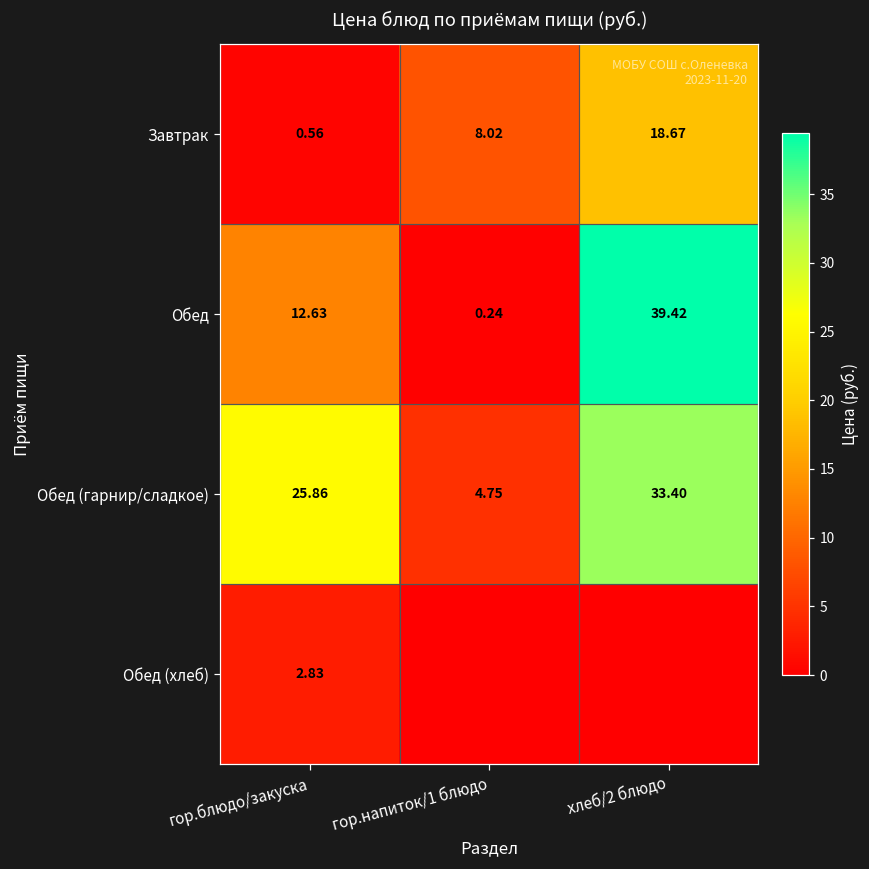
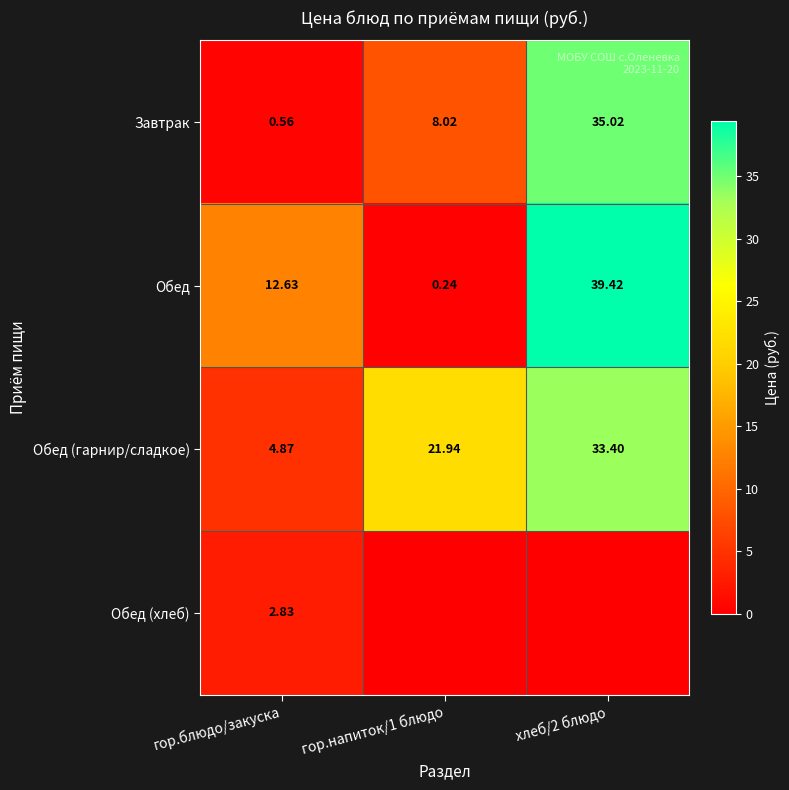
  {
    "Завтрак": {
      "гор.блюдо/закуска": 0.56,
      "гор.напиток/1 блюдо": 8.02,
-     "хлеб/2 блюдо": 18.67
+     "хлеб/2 блюдо": 35.02
    },
    "Обед": {
      "гор.блюдо/закуска": 12.63,
      "гор.напиток/1 блюдо": 0.24,
      "хлеб/2 блюдо": 39.42
    },
    "Обед (гарнир/сладкое)": {
-     "гор.блюдо/закуска": 25.86,
-     "гор.напиток/1 блюдо": 4.75,
+     "гор.блюдо/закуска": 4.87,
+     "гор.напиток/1 блюдо": 21.94,
      "хлеб/2 блюдо": 33.40
    },
    "Обед (хлеб)": {
      "гор.блюдо/закуска": 2.83
    }
  }
